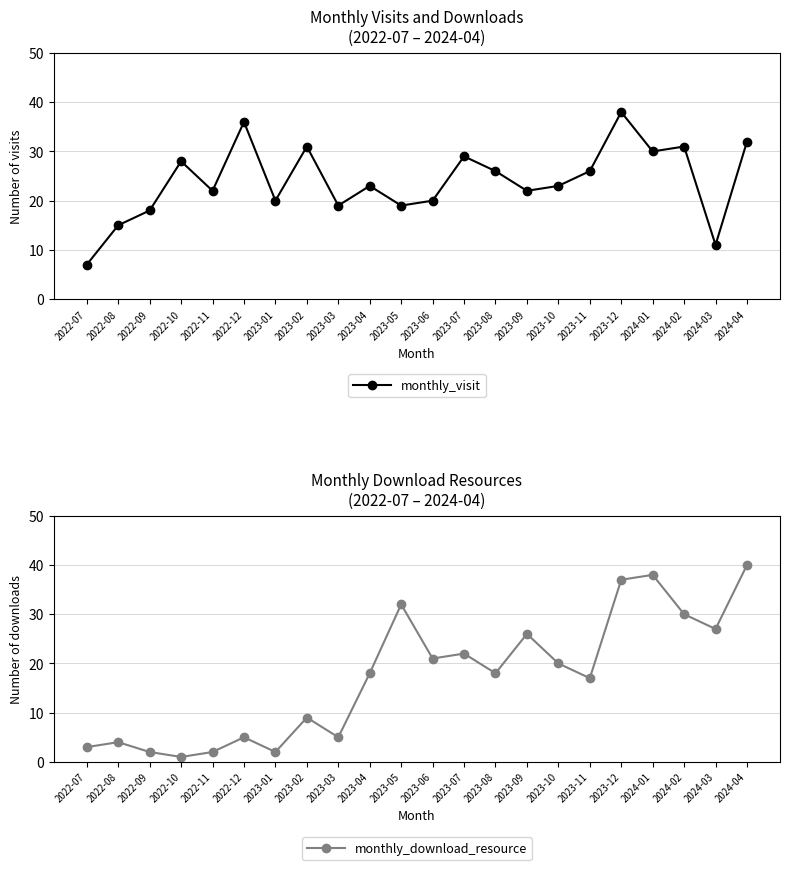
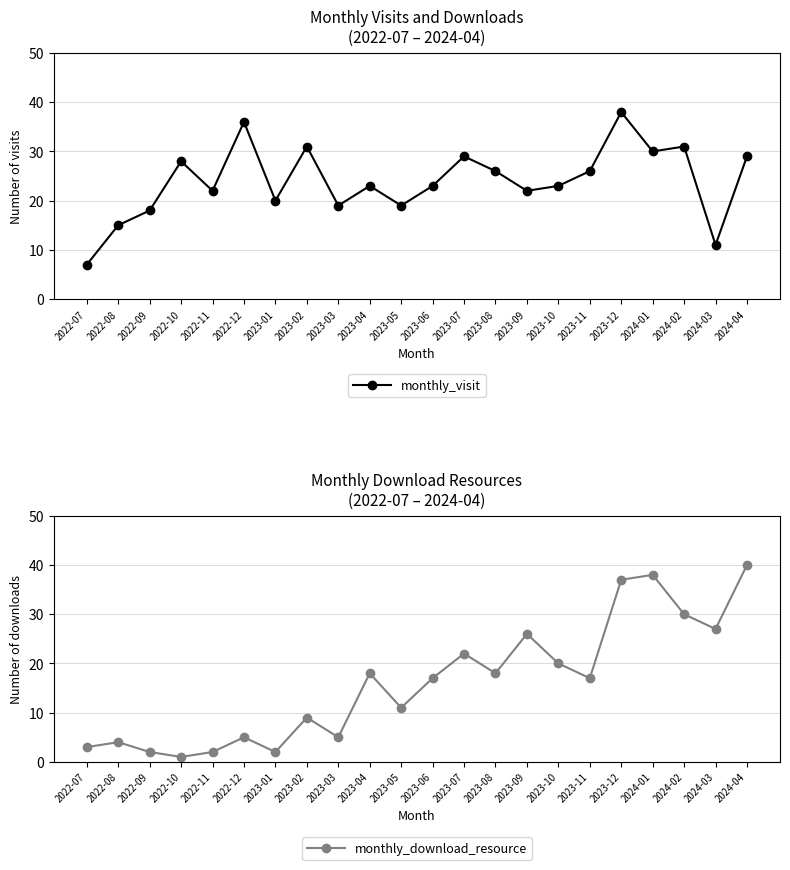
  {
    "Monthly Visits and Downloads (2022-07 – 2024-04)": {
      "2022-07": 7,
      "2022-08": 15,
      "2022-09": 18,
      "2022-10": 28,
      "2022-11": 22,
      "2022-12": 36,
      "2023-01": 20,
      "2023-02": 31,
      "2023-03": 19,
      "2023-04": 23,
      "2023-05": 19,
-     "2023-06": 20,
+     "2023-06": 23,
      "2023-07": 29,
      "2023-08": 26,
      "2023-09": 22,
      "2023-10": 23,
      "2023-11": 26,
      "2023-12": 38,
      "2024-01": 30,
      "2024-02": 31,
      "2024-03": 11,
-     "2024-04": 32
+     "2024-04": 29
    },
    "Monthly Download Resources (2022-07 – 2024-04)": {
      "2022-07": 3,
      "2022-08": 4,
      "2022-09": 2,
      "2022-10": 1,
      "2022-11": 2,
      "2022-12": 5,
      "2023-01": 2,
      "2023-02": 9,
      "2023-03": 5,
      "2023-04": 18,
-     "2023-05": 32,
-     "2023-06": 21,
+     "2023-05": 11,
+     "2023-06": 17,
      "2023-07": 22,
      "2023-08": 18,
      "2023-09": 26,
      "2023-10": 20,
      "2023-11": 17,
      "2023-12": 37,
      "2024-01": 38,
      "2024-02": 30,
      "2024-03": 27,
      "2024-04": 40
    }
  }
